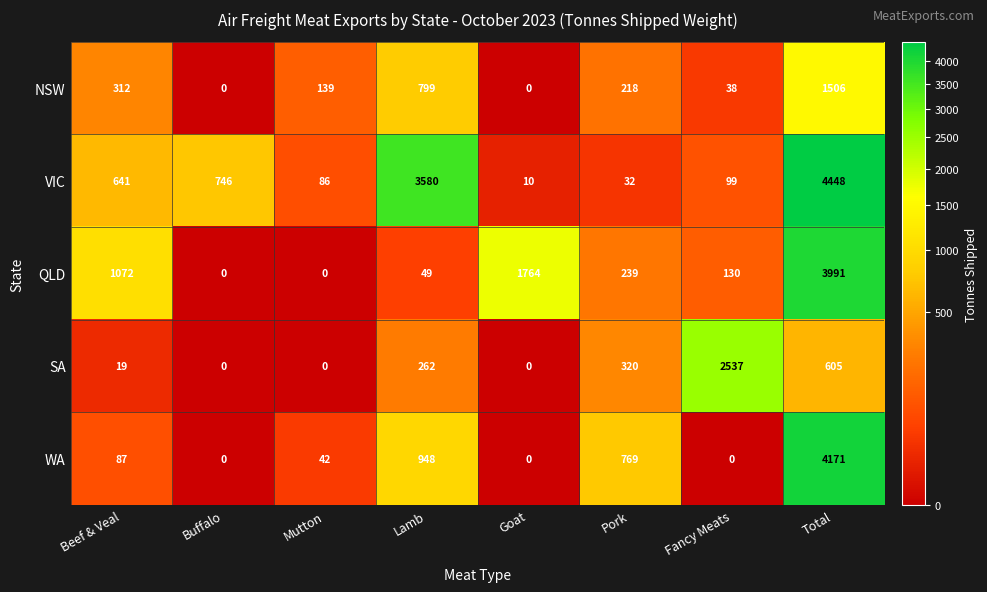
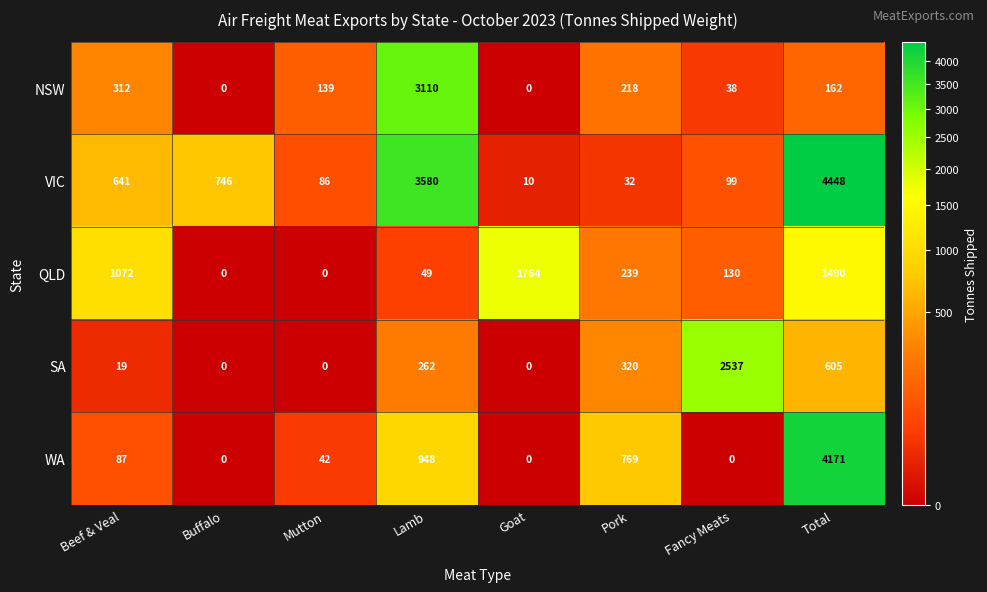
  {
    "NSW": {
      "Beef & Veal": 312,
      "Buffalo": 0,
      "Mutton": 139,
-     "Lamb": 799,
+     "Lamb": 3110,
      "Goat": 0,
      "Pork": 218,
      "Fancy Meats": 38,
-     "Total": 1506
+     "Total": 162
    },
    "VIC": {
      "Beef & Veal": 641,
      "Buffalo": 746,
      "Mutton": 86,
      "Lamb": 3580,
      "Goat": 10,
      "Pork": 32,
      "Fancy Meats": 99,
      "Total": 4448
    },
    "QLD": {
      "Beef & Veal": 1072,
      "Buffalo": 0,
      "Mutton": 0,
      "Lamb": 49,
      "Goat": 1764,
      "Pork": 239,
      "Fancy Meats": 130,
-     "Total": 3991
+     "Total": 1490
    },
    "SA": {
      "Beef & Veal": 19,
      "Buffalo": 0,
      "Mutton": 0,
      "Lamb": 262,
      "Goat": 0,
      "Pork": 320,
      "Fancy Meats": 2537,
      "Total": 605
    },
    "WA": {
      "Beef & Veal": 87,
      "Buffalo": 0,
      "Mutton": 42,
      "Lamb": 948,
      "Goat": 0,
      "Pork": 769,
      "Fancy Meats": 0,
      "Total": 4171
    }
  }
